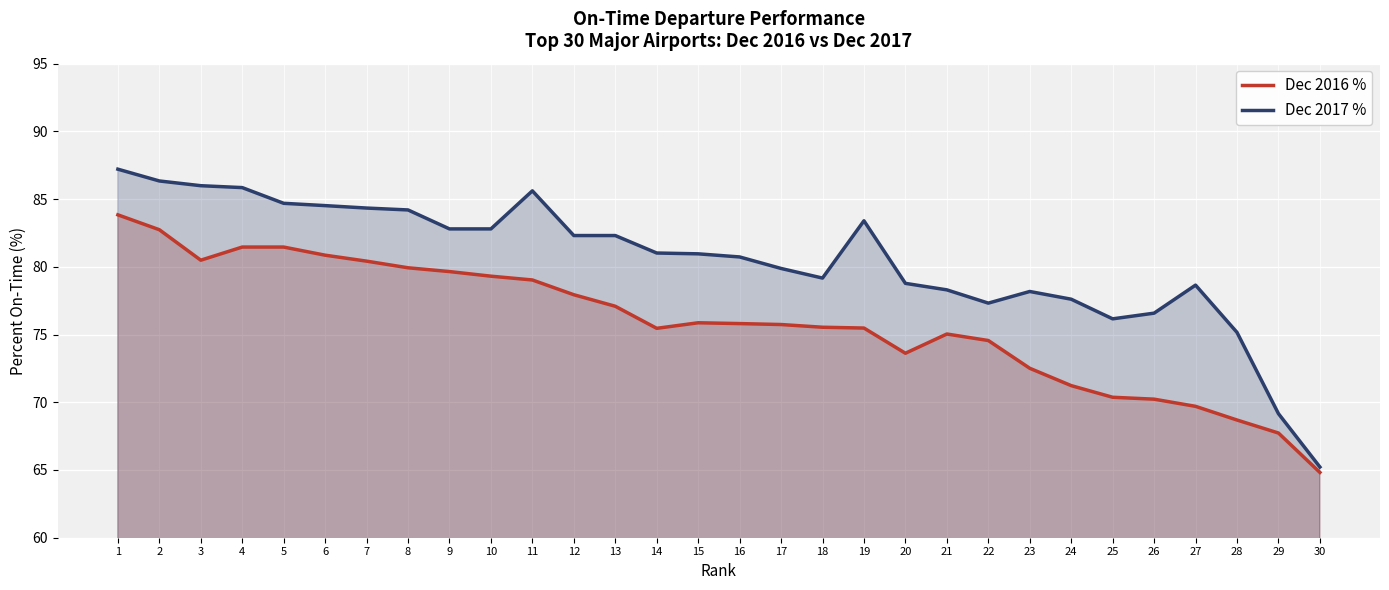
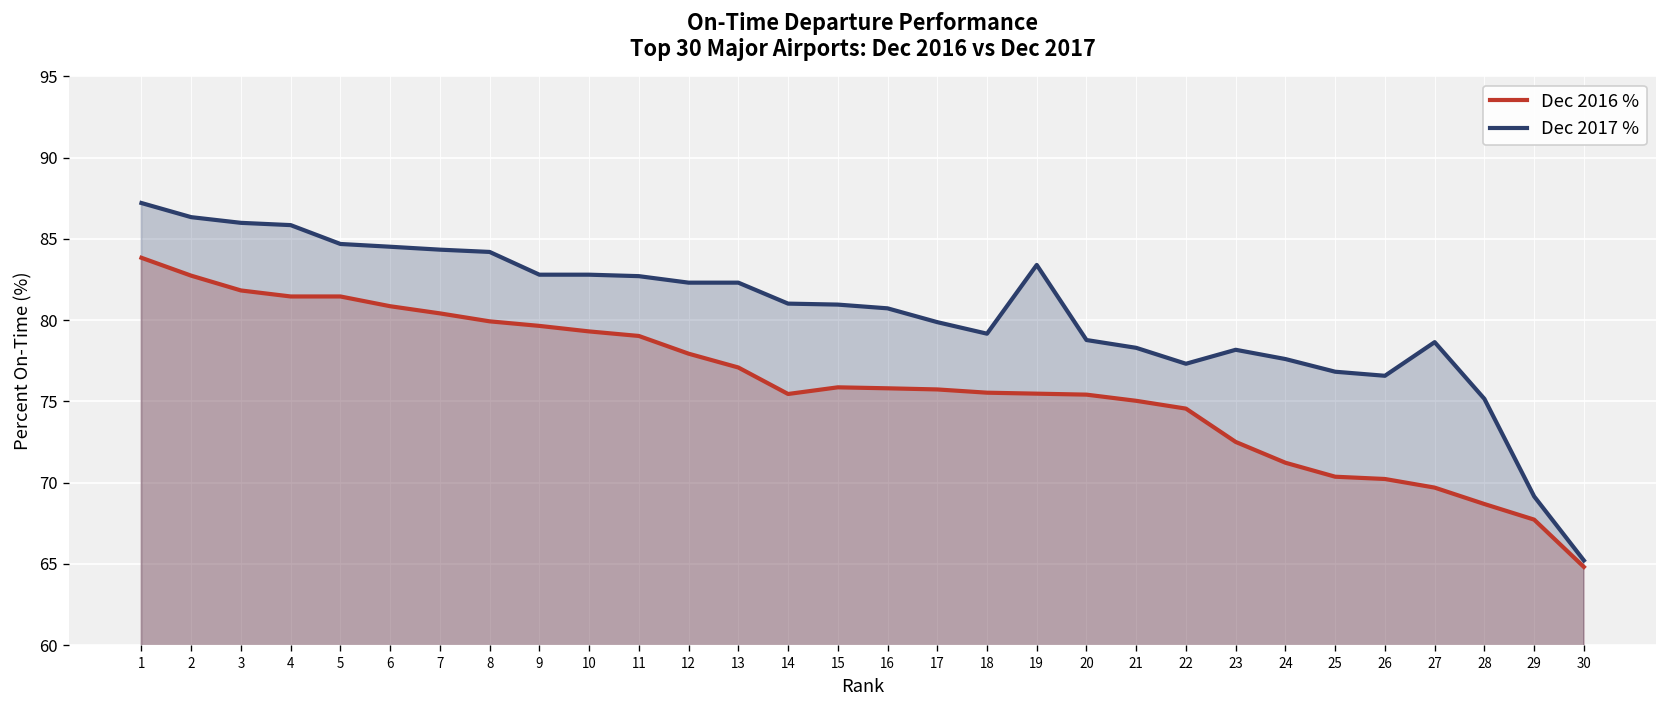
  {
    "Dec 2016 %": {
      "1": 83.8,
      "2": 82.7,
-     "3": 80.5,
+     "3": 81.8,
      "4": 81.5,
      "5": 81.5,
      "6": 80.9,
      "7": 80.4,
      "8": 79.9,
      "9": 79.7,
      "10": 79.3,
      "11": 79.0,
      "12": 77.9,
      "13": 77.1,
      "14": 75.5,
      "15": 75.9,
      "16": 75.8,
      "17": 75.7,
      "18": 75.5,
      "19": 75.5,
-     "20": 73.6,
+     "20": 75.4,
      "21": 75.0,
      "22": 74.6,
      "23": 72.5,
      "24": 71.2,
      "25": 70.4,
      "26": 70.2,
      "27": 69.7,
      "28": 68.7,
      "29": 67.7,
      "30": 64.8
    },
    "Dec 2017 %": {
      "1": 87.2,
      "2": 86.3,
      "3": 86.0,
      "4": 85.9,
      "5": 84.7,
      "6": 84.5,
      "7": 84.3,
      "8": 84.2,
      "9": 82.8,
      "10": 82.8,
-     "11": 85.6,
+     "11": 82.7,
      "12": 82.3,
      "13": 82.3,
      "14": 81.0,
      "15": 81.0,
      "16": 80.7,
      "17": 79.9,
      "18": 79.2,
      "19": 83.4,
      "20": 78.8,
      "21": 78.3,
      "22": 77.3,
      "23": 78.2,
      "24": 77.6,
-     "25": 76.2,
+     "25": 76.8,
      "26": 76.6,
      "27": 78.7,
      "28": 75.2,
      "29": 69.2,
      "30": 65.2
    }
  }
